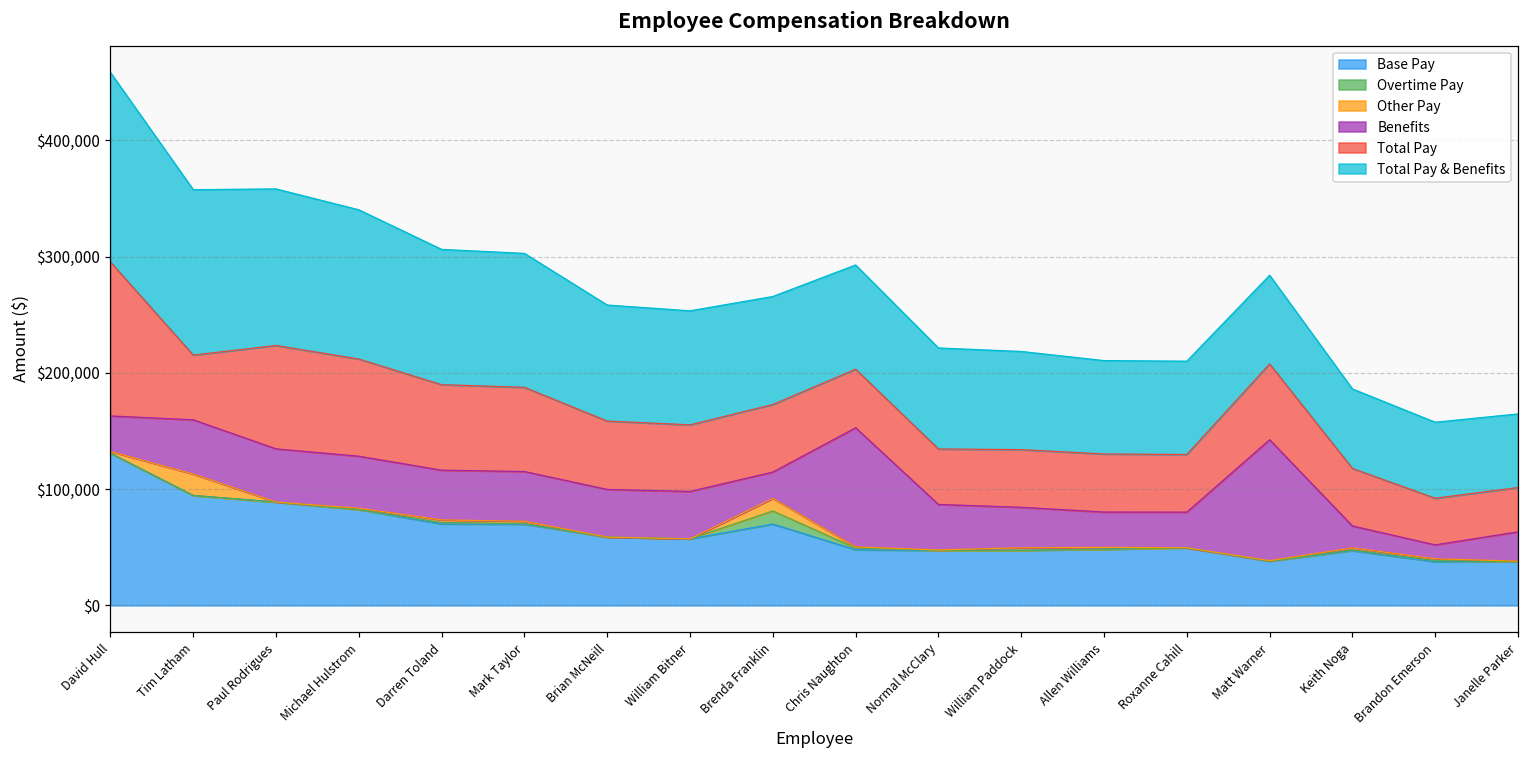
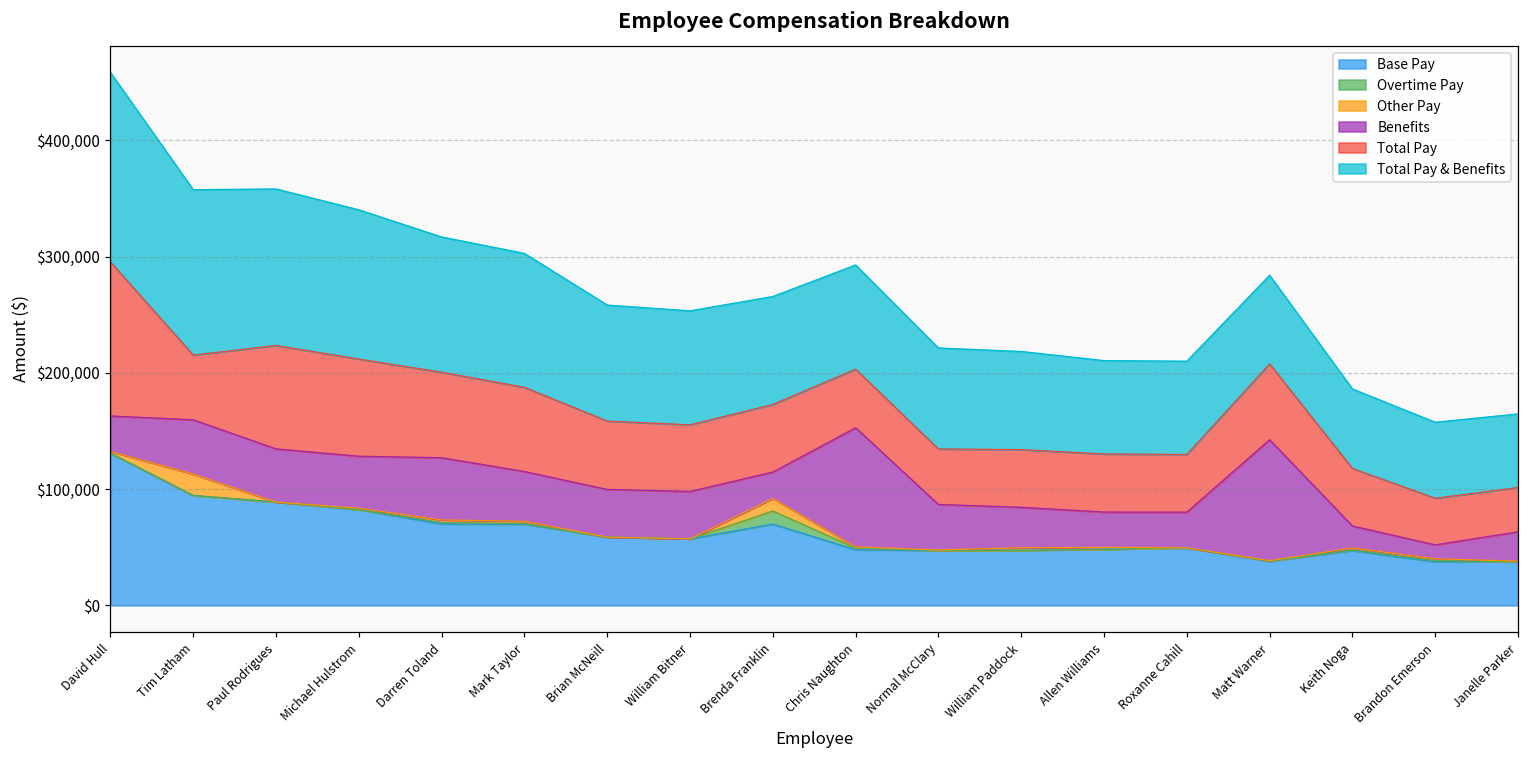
  {
    "Overtime Pay": {
      "Brenda Franklin": "$11,000"
    },
    "Other Pay": {
      "Tim Latham": "$18,000",
      "Brenda Franklin": "$11,000"
    },
    "Benefits": {
      "David Hull": "$31,000",
      "Tim Latham": "$47,000",
      "Paul Rodrigues": "$46,000",
      "Michael Hulstrom": "$45,000",
-     "Darren Toland": "$43,000",
+     "Darren Toland": "$53,000",
      "Mark Taylor": "$43,000",
      "Brian McNeill": "$41,000",
      "William Bitner": "$41,000",
      "Brenda Franklin": "$23,000",
      "Chris Naughton": "$102,000",
      "Normal McClary": "$39,000",
      "William Paddock": "$35,000",
      "Allen Williams": "$30,000",
      "Roxanne Cahill": "$31,000",
      "Matt Warner": "$104,000",
      "Keith Noga": "$19,000",
      "Brandon Emerson": "$12,000",
      "Janelle Parker": "$25,000"
    },
    "Total Pay": {
      "David Hull": "$132,000",
      "Tim Latham": "$56,000",
      "Paul Rodrigues": "$89,000",
      "Michael Hulstrom": "$84,000",
      "Darren Toland": "$74,000",
      "Mark Taylor": "$72,000",
      "Brian McNeill": "$59,000",
      "William Bitner": "$57,000",
      "Brenda Franklin": "$58,000",
      "Chris Naughton": "$50,000",
      "Normal McClary": "$48,000",
      "William Paddock": "$50,000",
      "Allen Williams": "$50,000",
      "Roxanne Cahill": "$50,000",
      "Matt Warner": "$65,000",
      "Keith Noga": "$49,000",
      "Brandon Emerson": "$40,000",
      "Janelle Parker": "$38,000"
    }
  }
